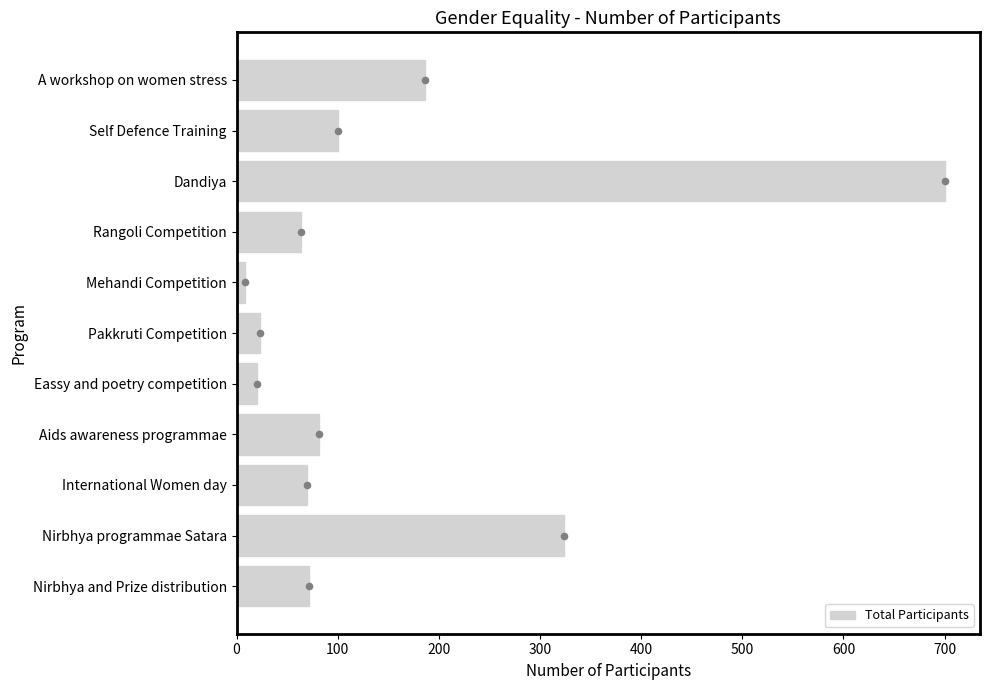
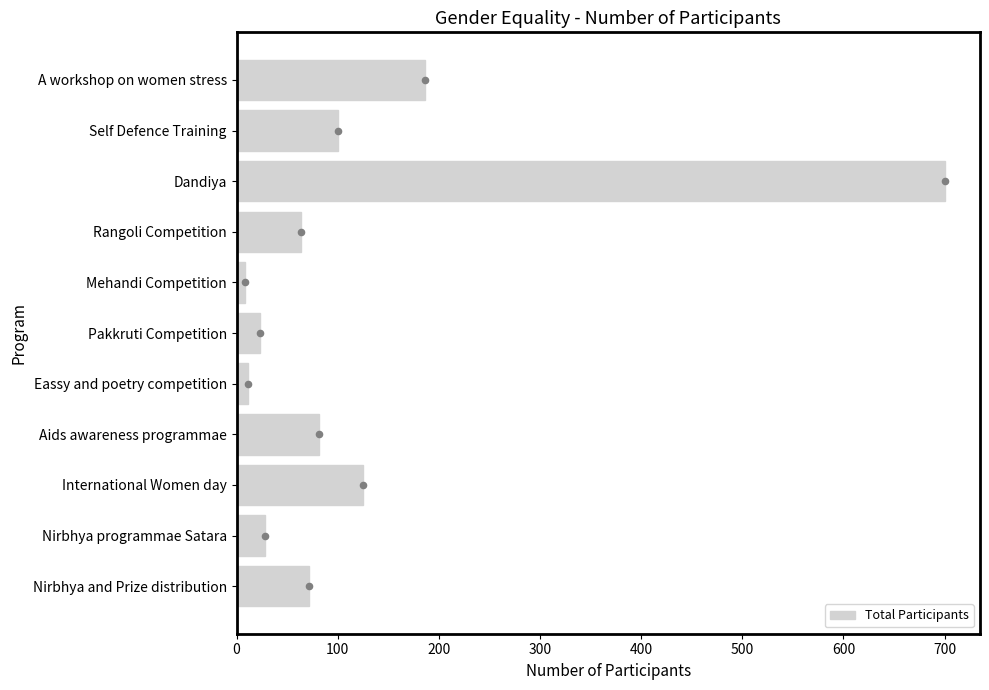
  {
    "Total Participants": {
      "A workshop on women stress": 186,
      "Self Defence Training": 100,
      "Dandiya": 700,
      "Rangoli Competition": 64,
      "Mehandi Competition": 8,
      "Pakkruti Competition": 23,
-     "Eassy and poetry competition": 20,
+     "Eassy and poetry competition": 11,
      "Aids awareness programmae": 82,
-     "International Women day": 70,
-     "Nirbhya programmae Satara": 324,
+     "International Women day": 125,
+     "Nirbhya programmae Satara": 28,
      "Nirbhya and Prize distribution": 72
    }
  }
